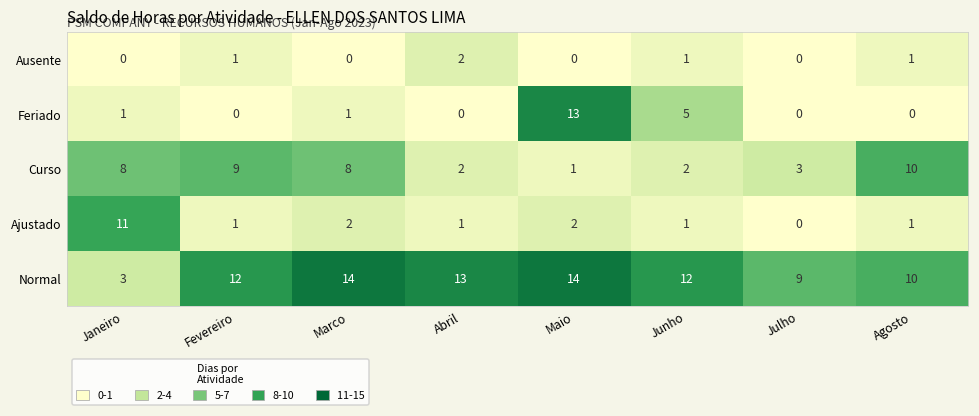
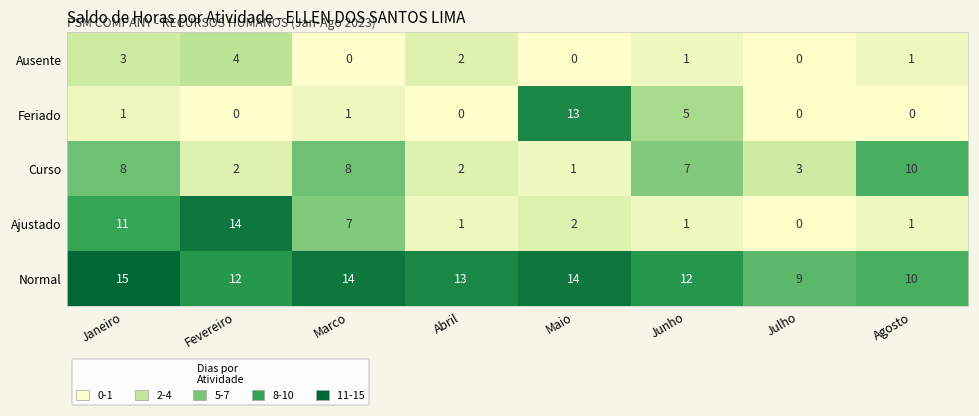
  {
    "Ausente": {
-     "Janeiro": 0,
-     "Fevereiro": 1,
+     "Janeiro": 3,
+     "Fevereiro": 4,
      "Marco": 0,
      "Abril": 2,
      "Maio": 0,
      "Junho": 1,
      "Julho": 0,
      "Agosto": 1
    },
    "Feriado": {
      "Janeiro": 1,
      "Fevereiro": 0,
      "Marco": 1,
      "Abril": 0,
      "Maio": 13,
      "Junho": 5,
      "Julho": 0,
      "Agosto": 0
    },
    "Curso": {
      "Janeiro": 8,
-     "Fevereiro": 9,
+     "Fevereiro": 2,
      "Marco": 8,
      "Abril": 2,
      "Maio": 1,
-     "Junho": 2,
+     "Junho": 7,
      "Julho": 3,
      "Agosto": 10
    },
    "Ajustado": {
      "Janeiro": 11,
-     "Fevereiro": 1,
-     "Marco": 2,
+     "Fevereiro": 14,
+     "Marco": 7,
      "Abril": 1,
      "Maio": 2,
      "Junho": 1,
      "Julho": 0,
      "Agosto": 1
    },
    "Normal": {
-     "Janeiro": 3,
+     "Janeiro": 15,
      "Fevereiro": 12,
      "Marco": 14,
      "Abril": 13,
      "Maio": 14,
      "Junho": 12,
      "Julho": 9,
      "Agosto": 10
    }
  }
